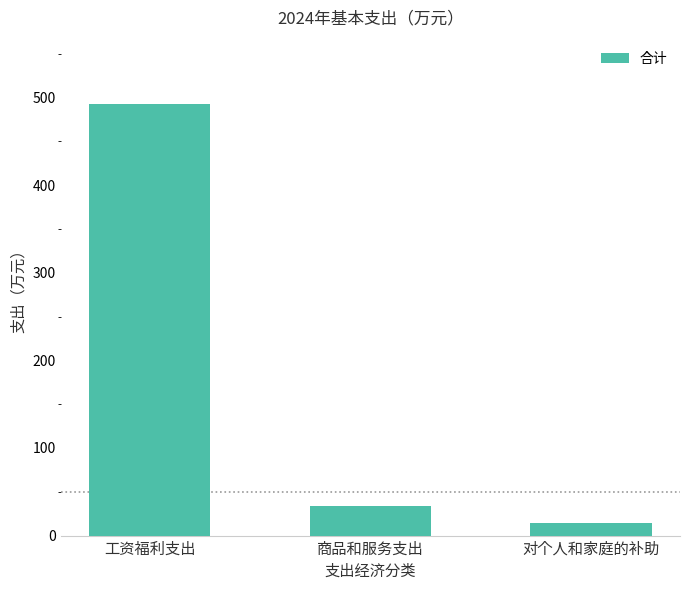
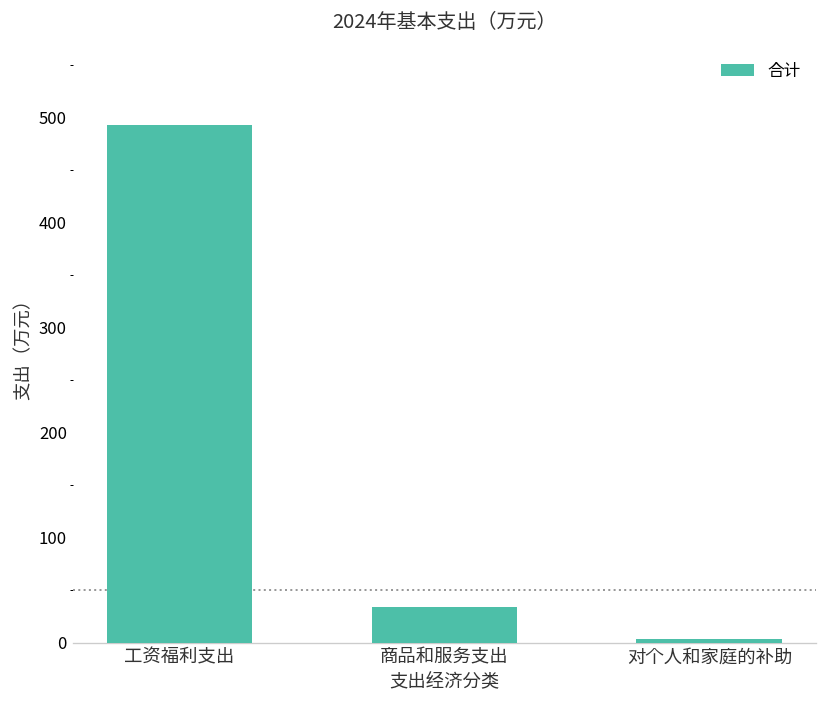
  {
    "工资福利支出": 490,
    "商品和服务支出": 30,
-   "对个人和家庭的补助": 10
+   "对个人和家庭的补助": 0
  }
